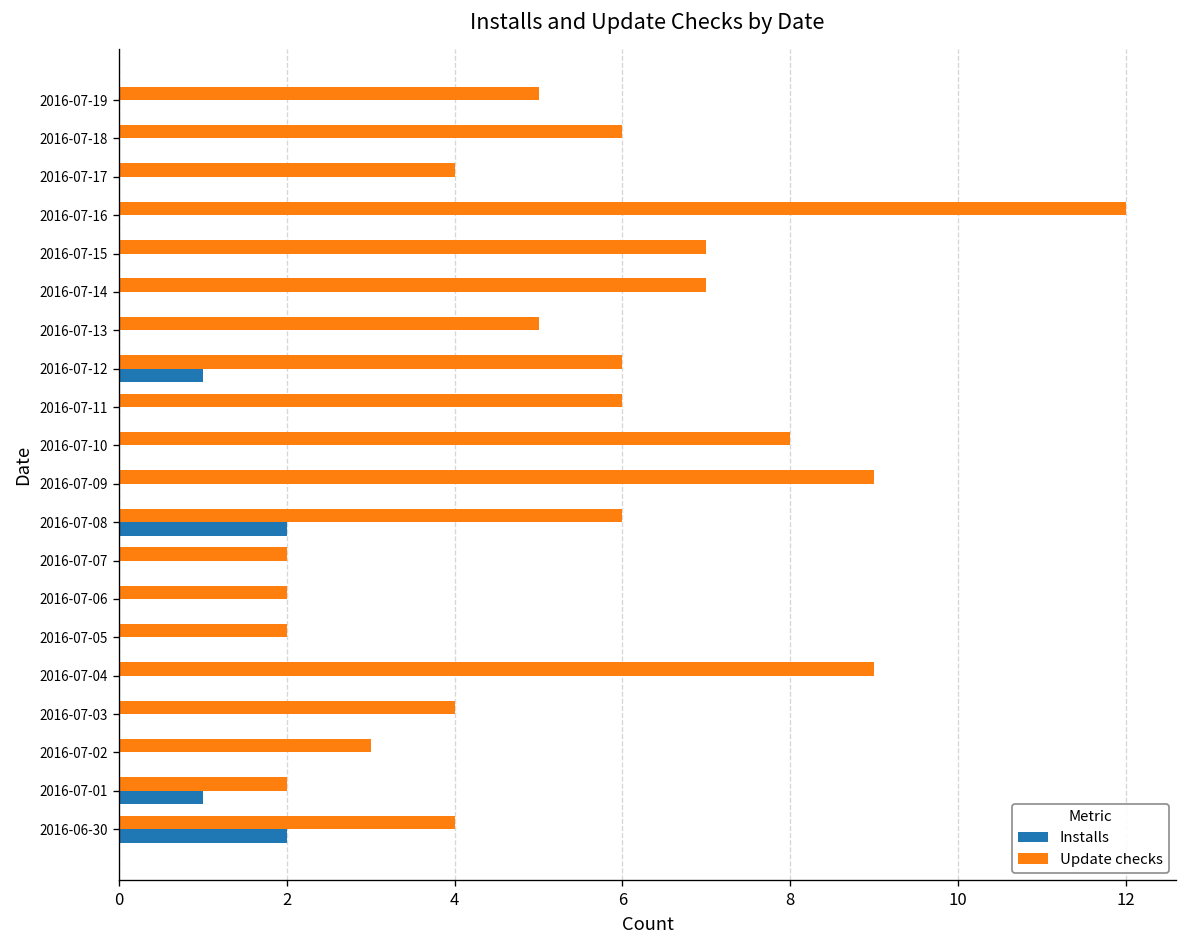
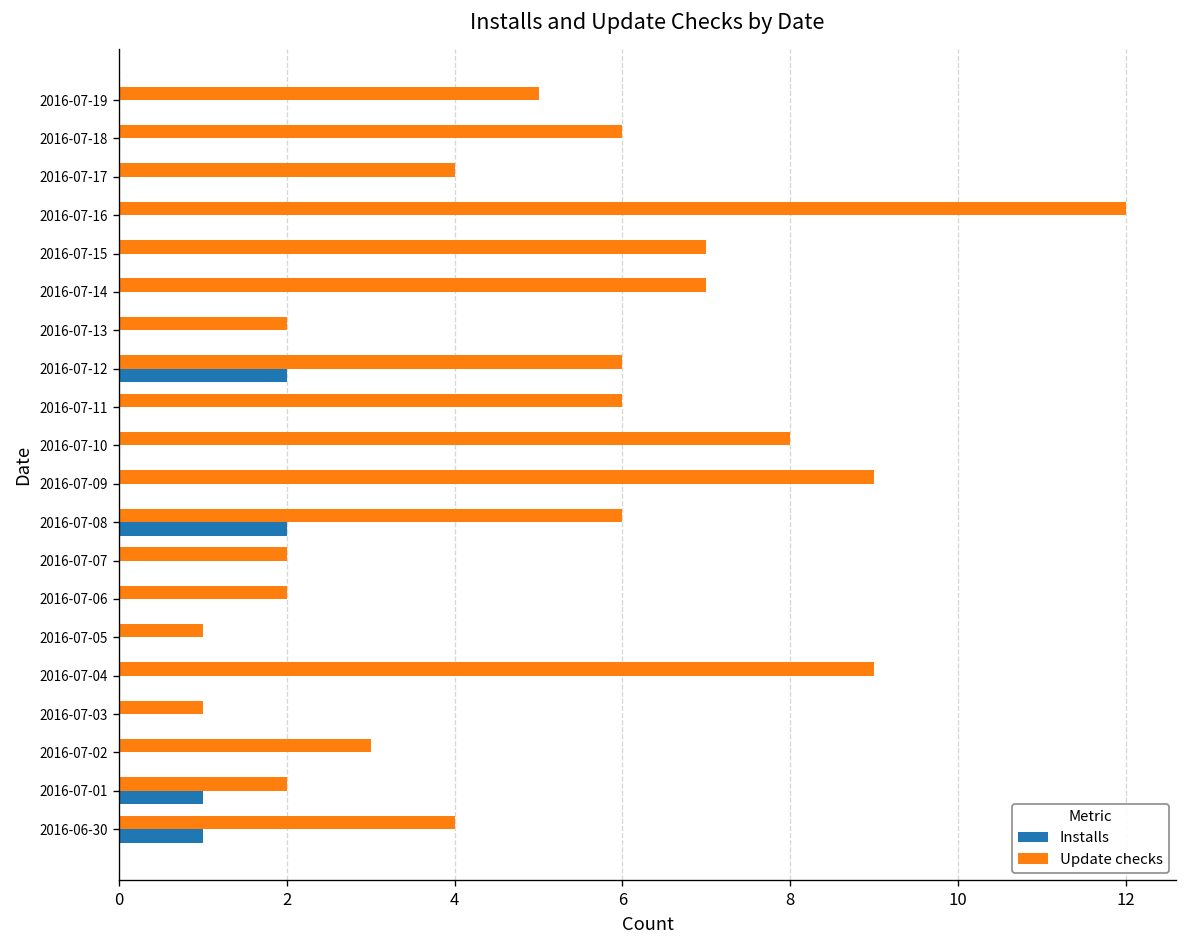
  {
    "Installs": {
      "2016-07-19": 0,
      "2016-07-18": 0,
      "2016-07-17": 0,
      "2016-07-16": 0,
      "2016-07-15": 0,
      "2016-07-14": 0,
      "2016-07-13": 0,
-     "2016-07-12": 1,
+     "2016-07-12": 2,
      "2016-07-11": 0,
      "2016-07-10": 0,
      "2016-07-09": 0,
      "2016-07-08": 2,
      "2016-07-07": 0,
      "2016-07-06": 0,
      "2016-07-05": 0,
      "2016-07-04": 0,
      "2016-07-03": 0,
      "2016-07-02": 0,
      "2016-07-01": 1,
-     "2016-06-30": 2
+     "2016-06-30": 1
    },
    "Update checks": {
      "2016-07-19": 5,
      "2016-07-18": 6,
      "2016-07-17": 4,
      "2016-07-16": 12,
      "2016-07-15": 7,
      "2016-07-14": 7,
-     "2016-07-13": 5,
+     "2016-07-13": 2,
      "2016-07-12": 6,
      "2016-07-11": 6,
      "2016-07-10": 8,
      "2016-07-09": 9,
      "2016-07-08": 6,
      "2016-07-07": 2,
      "2016-07-06": 2,
-     "2016-07-05": 2,
+     "2016-07-05": 1,
      "2016-07-04": 9,
-     "2016-07-03": 4,
+     "2016-07-03": 1,
      "2016-07-02": 3,
      "2016-07-01": 2,
      "2016-06-30": 4
    }
  }
